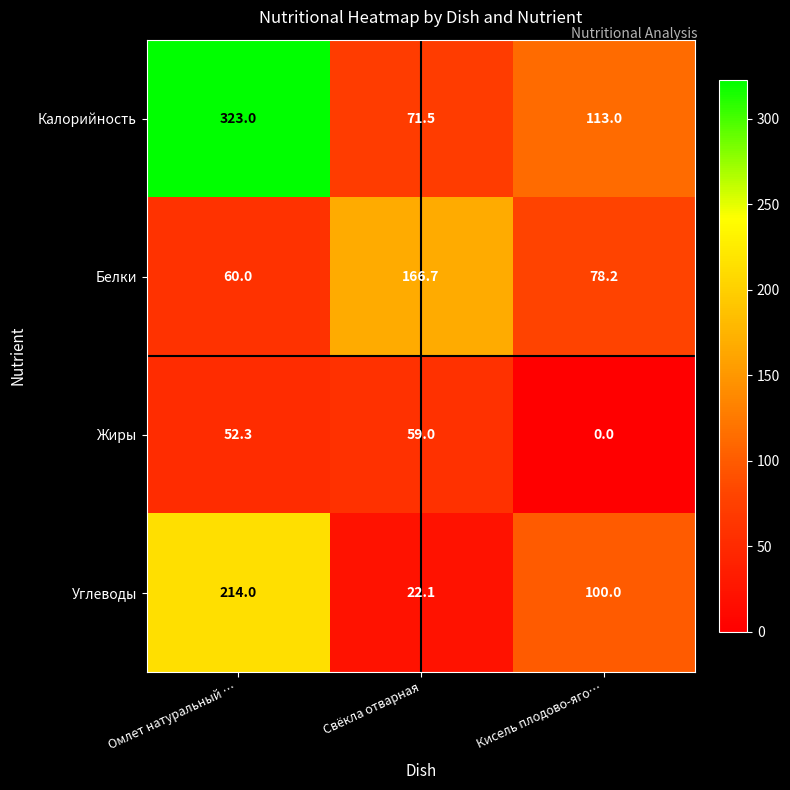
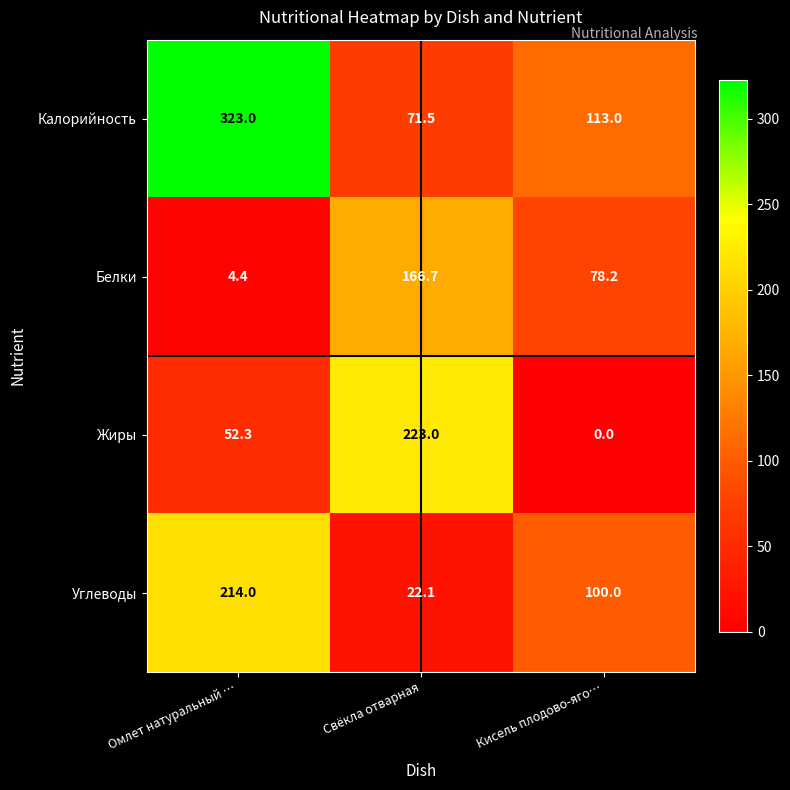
  {
    "Калорийность": {
      "Омлет натуральный …": 323.0,
      "Свёкла отварная": 71.5,
      "Кисель плодово-яго…": 113.0
    },
    "Белки": {
-     "Омлет натуральный …": 60.0,
+     "Омлет натуральный …": 4.4,
      "Свёкла отварная": 166.7,
      "Кисель плодово-яго…": 78.2
    },
    "Жиры": {
      "Омлет натуральный …": 52.3,
-     "Свёкла отварная": 59.0,
+     "Свёкла отварная": 223.0,
      "Кисель плодово-яго…": 0.0
    },
    "Углеводы": {
      "Омлет натуральный …": 214.0,
      "Свёкла отварная": 22.1,
      "Кисель плодово-яго…": 100.0
    }
  }
